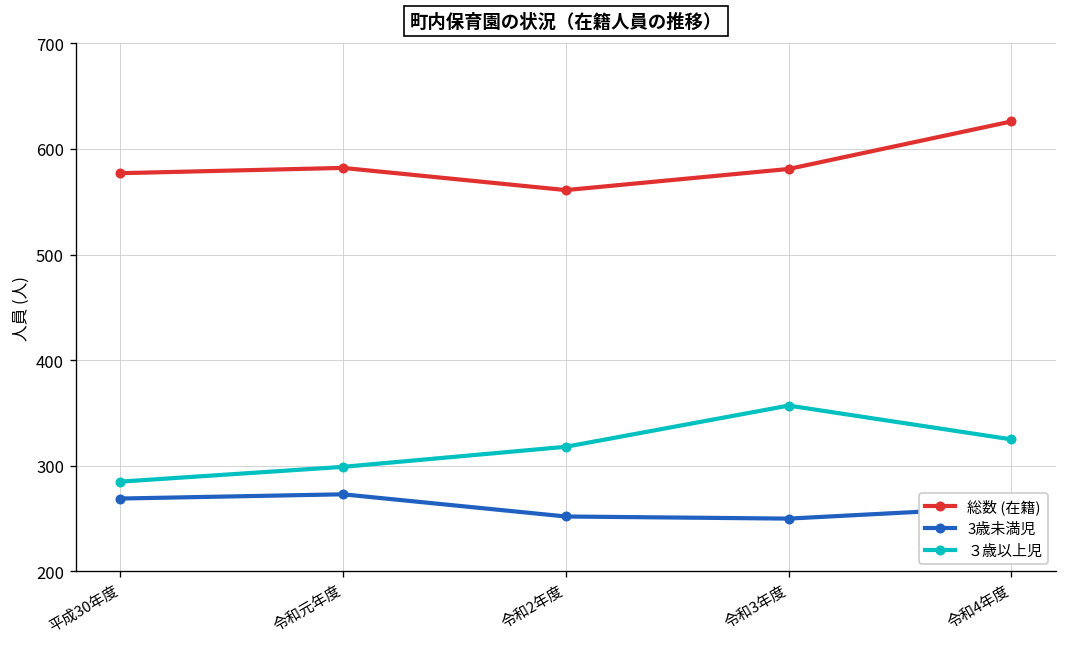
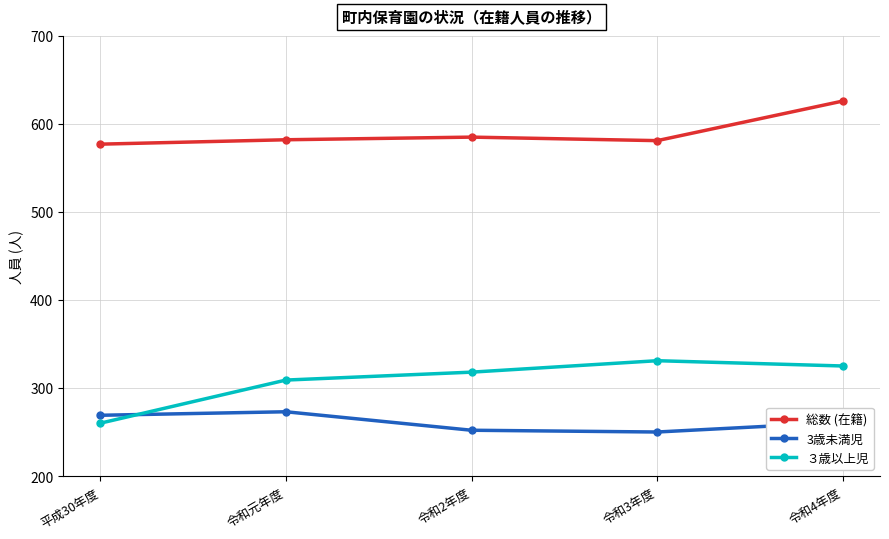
  {
    "総数 (在籍)": {
      "平成30年度": 580,
      "令和元年度": 580,
-     "令和2年度": 560,
+     "令和2年度": 590,
      "令和3年度": 580,
      "令和4年度": 630
    },
    "3歳未満児": {
      "平成30年度": 270,
      "令和元年度": 270,
      "令和2年度": 250,
      "令和3年度": 250
    },
    "３歳以上児": {
-     "平成30年度": 290,
-     "令和元年度": 300,
+     "平成30年度": 260,
+     "令和元年度": 310,
      "令和2年度": 320,
-     "令和3年度": 360,
+     "令和3年度": 330,
      "令和4年度": 330
    }
  }
